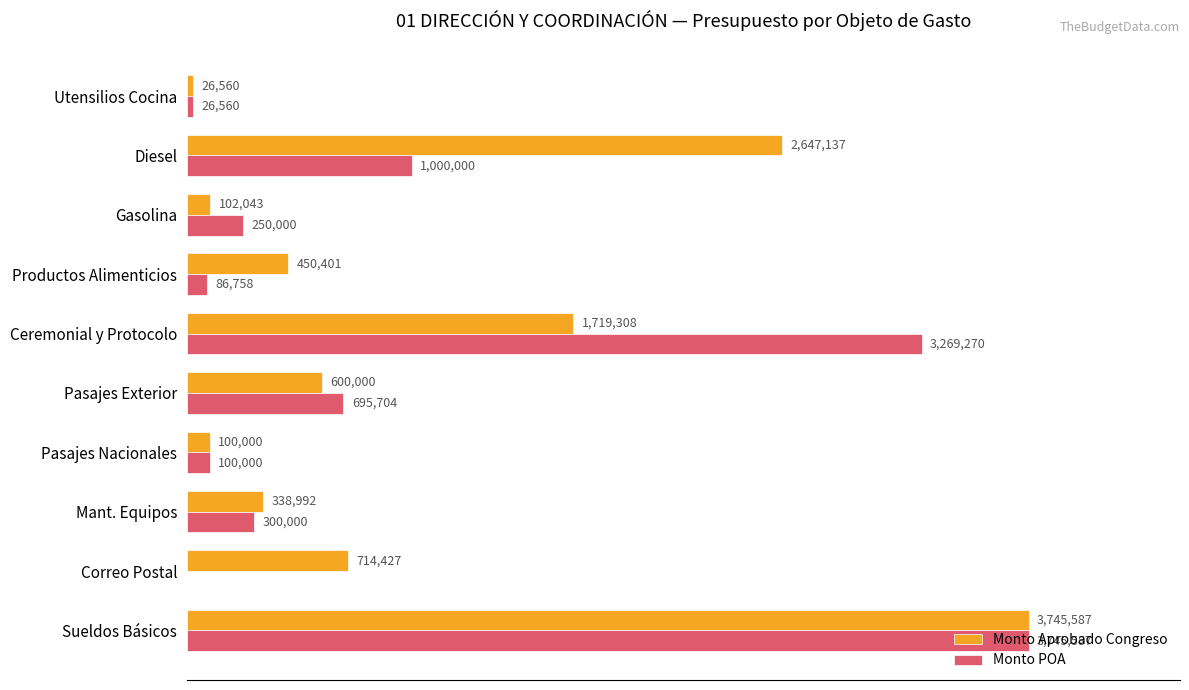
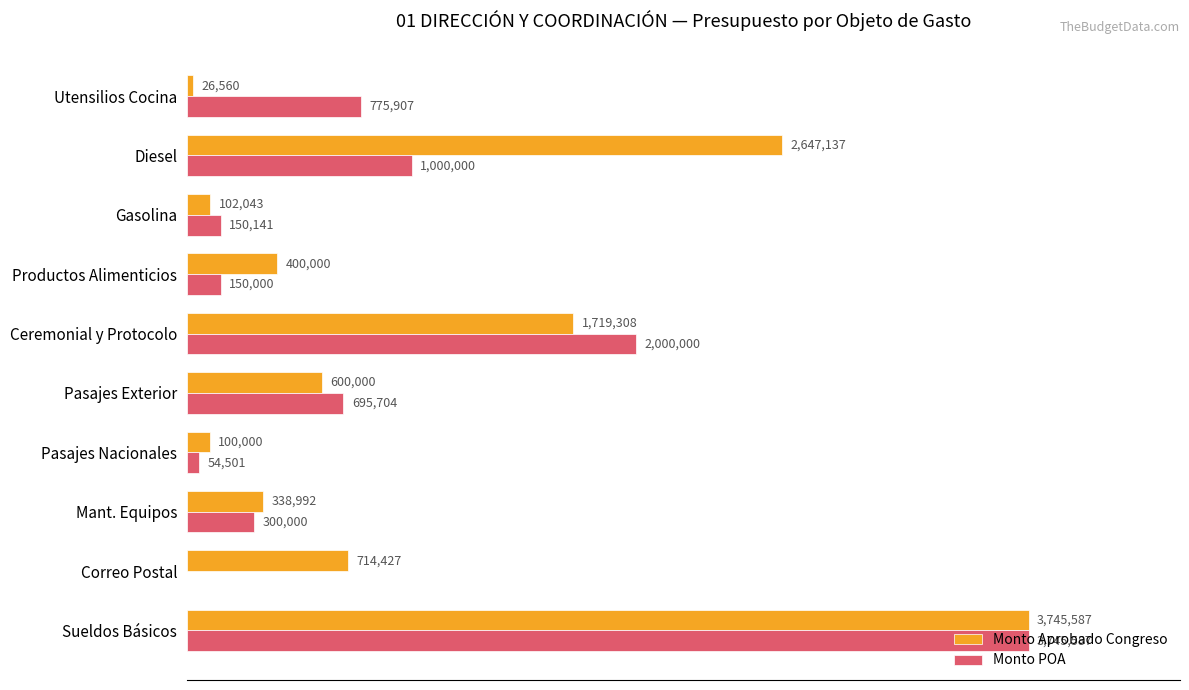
  {
    "Monto Aprobado Congreso": {
      "Utensilios Cocina": "26,560",
      "Diesel": "2,647,137",
      "Gasolina": "102,043",
-     "Productos Alimenticios": "450,401",
+     "Productos Alimenticios": "400,000",
      "Ceremonial y Protocolo": "1,719,308",
      "Pasajes Exterior": "600,000",
      "Pasajes Nacionales": "100,000",
      "Mant. Equipos": "338,992",
      "Correo Postal": "714,427",
      "Sueldos Básicos": "3,745,587"
    },
    "Monto POA": {
-     "Utensilios Cocina": "26,560",
+     "Utensilios Cocina": "775,907",
      "Diesel": "1,000,000",
-     "Gasolina": "250,000",
-     "Productos Alimenticios": "86,758",
-     "Ceremonial y Protocolo": "3,269,270",
+     "Gasolina": "150,141",
+     "Productos Alimenticios": "150,000",
+     "Ceremonial y Protocolo": "2,000,000",
      "Pasajes Exterior": "695,704",
-     "Pasajes Nacionales": "100,000",
+     "Pasajes Nacionales": "54,501",
      "Mant. Equipos": "300,000",
      "Sueldos Básicos": "3,745,587"
    }
  }
